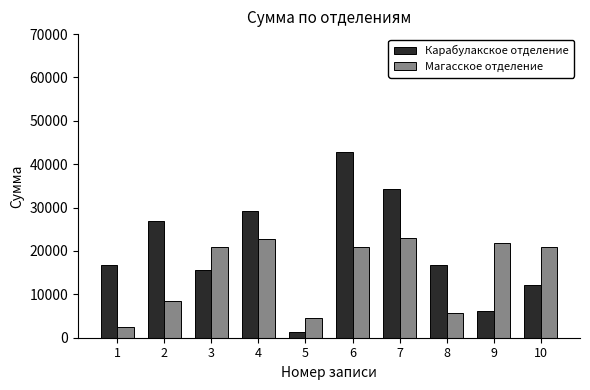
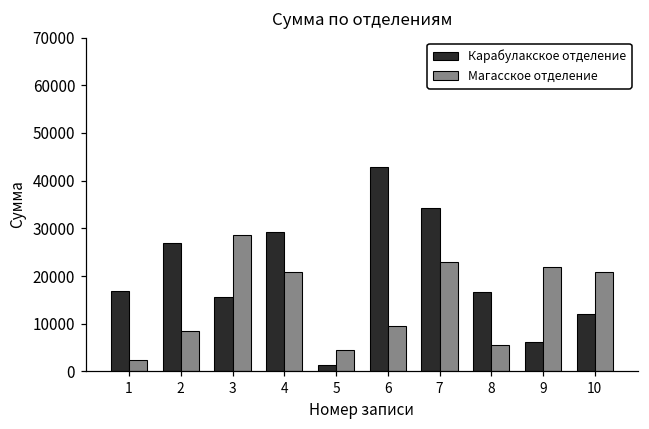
  {
    "Карабулакское отделение": {
      "1": 17000,
      "2": 27000,
      "3": 16000,
      "4": 29000,
      "5": 1000,
      "6": 43000,
      "7": 34000,
      "8": 17000,
      "9": 6000,
      "10": 12000
    },
    "Магасское отделение": {
      "1": 2000,
      "2": 8000,
-     "3": 21000,
-     "4": 23000,
+     "3": 29000,
+     "4": 21000,
      "5": 4000,
-     "6": 21000,
+     "6": 10000,
      "7": 23000,
      "8": 6000,
      "9": 22000,
      "10": 21000
    }
  }
